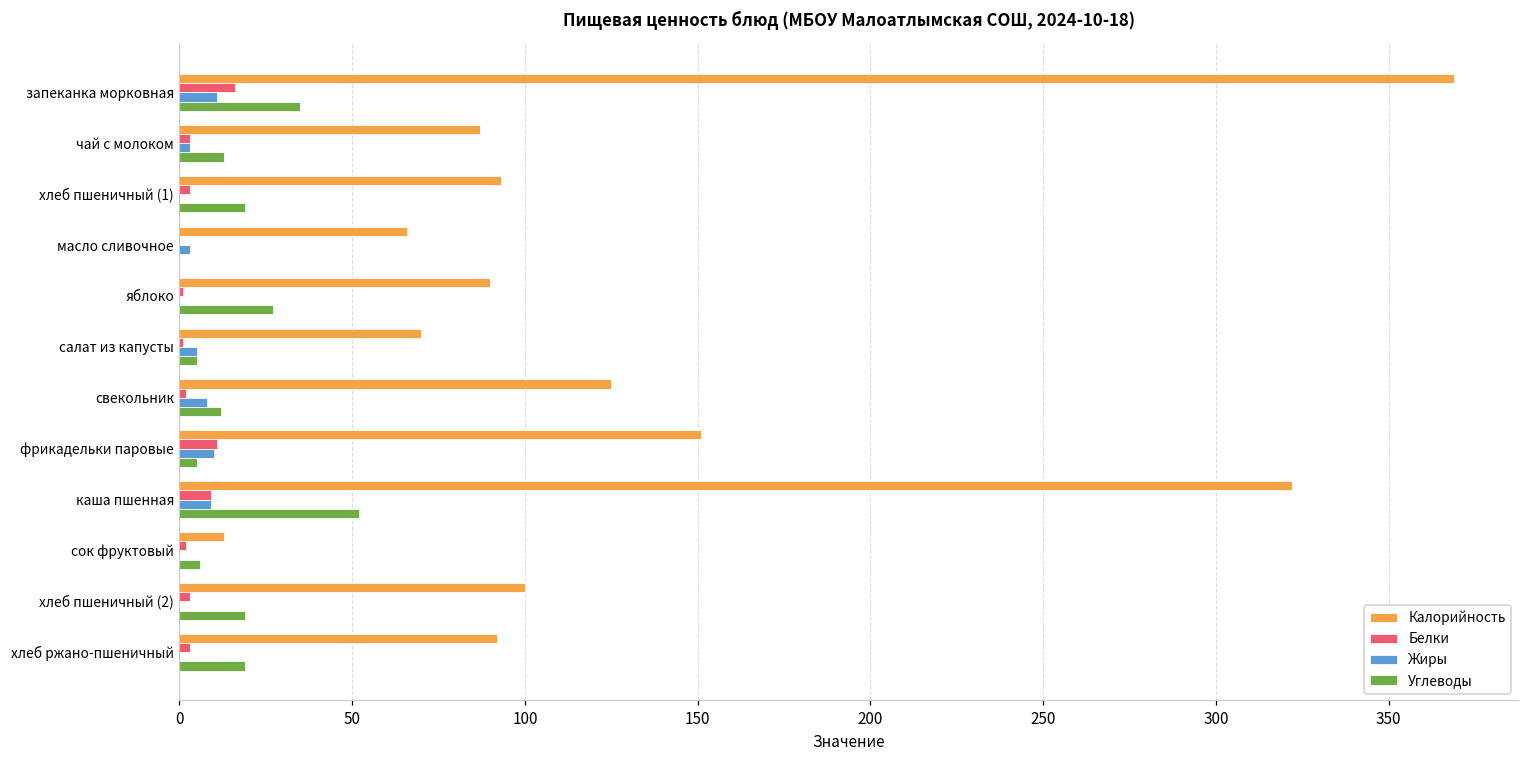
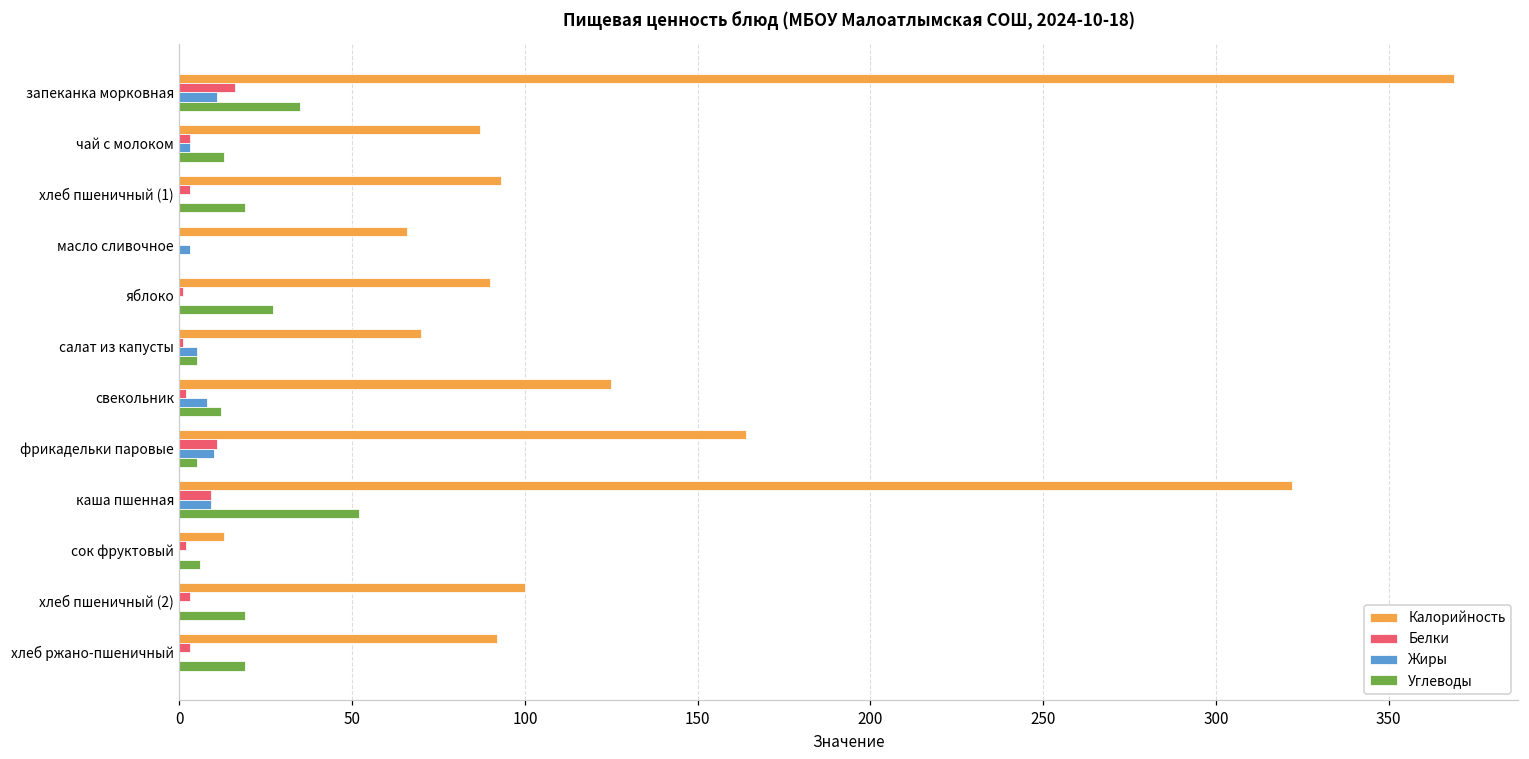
  {
    "Калорийность": {
      "запеканка морковная": 369,
      "чай с молоком": 87,
      "хлеб пшеничный (1)": 93,
      "масло сливочное": 66,
      "яблоко": 90,
      "салат из капусты": 70,
      "свекольник": 125,
-     "фрикадельки паровые": 151,
+     "фрикадельки паровые": 164,
      "каша пшенная": 322,
      "сок фруктовый": 13,
      "хлеб пшеничный (2)": 100,
      "хлеб ржано-пшеничный": 92
    },
    "Белки": {
      "запеканка морковная": 16,
      "чай с молоком": 3,
      "хлеб пшеничный (1)": 3,
      "масло сливочное": 0,
      "яблоко": 1,
      "салат из капусты": 1,
      "свекольник": 2,
      "фрикадельки паровые": 11,
      "каша пшенная": 9,
      "сок фруктовый": 2,
      "хлеб пшеничный (2)": 3,
      "хлеб ржано-пшеничный": 3
    },
    "Жиры": {
      "запеканка морковная": 11,
      "чай с молоком": 3,
      "хлеб пшеничный (1)": 0,
      "масло сливочное": 3,
      "яблоко": 0,
      "салат из капусты": 5,
      "свекольник": 8,
      "фрикадельки паровые": 10,
      "каша пшенная": 9,
      "сок фруктовый": 0,
      "хлеб пшеничный (2)": 0,
      "хлеб ржано-пшеничный": 0
    },
    "Углеводы": {
      "запеканка морковная": 35,
      "чай с молоком": 13,
      "хлеб пшеничный (1)": 19,
      "масло сливочное": 0,
      "яблоко": 27,
      "салат из капусты": 5,
      "свекольник": 12,
      "фрикадельки паровые": 5,
      "каша пшенная": 52,
      "сок фруктовый": 6,
      "хлеб пшеничный (2)": 19,
      "хлеб ржано-пшеничный": 19
    }
  }
